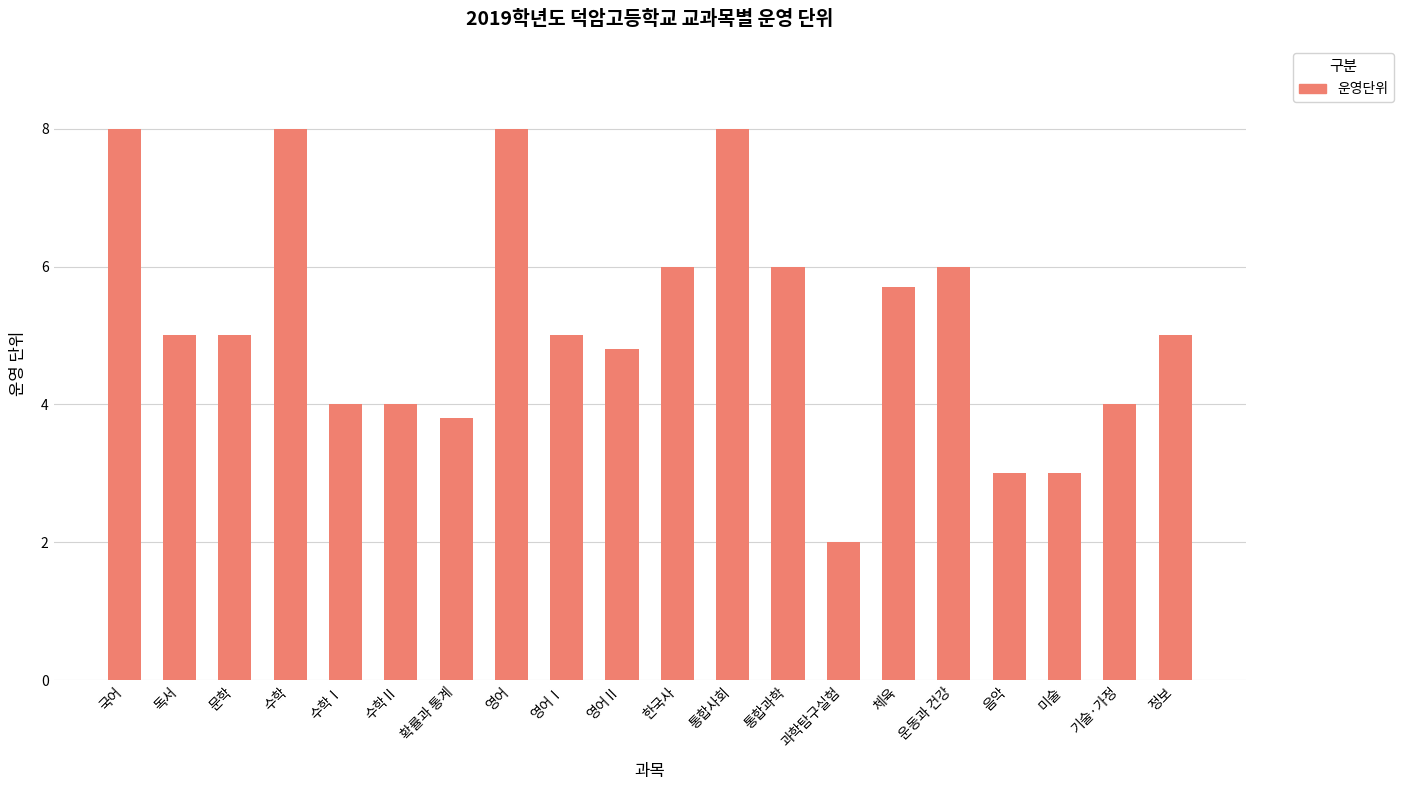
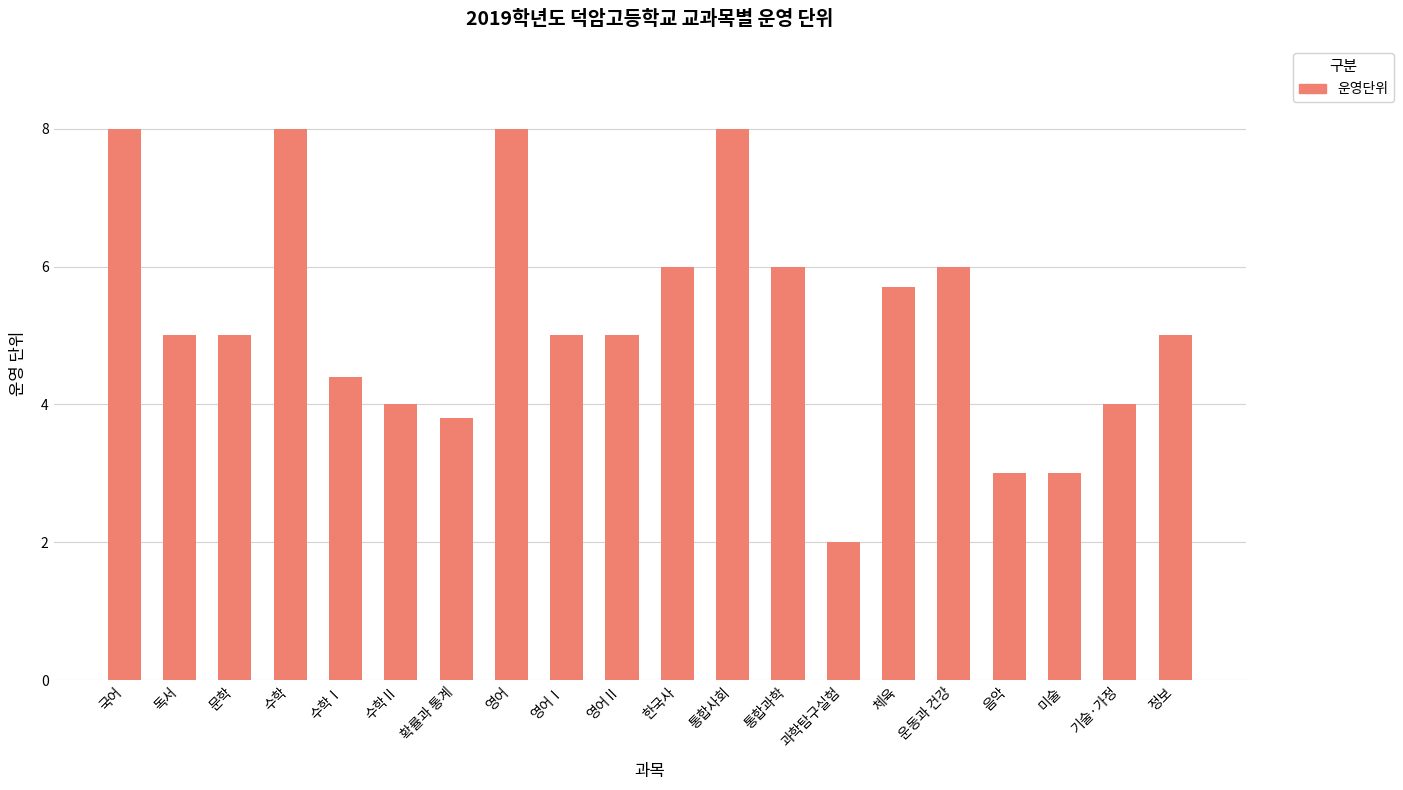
  {
    "국어": 8.0,
    "독서": 5.0,
    "문학": 5.0,
    "수학": 8.0,
-   "수학Ⅰ": 4.0,
+   "수학Ⅰ": 4.4,
    "수학Ⅱ": 4.0,
    "확률과 통계": 3.8,
    "영어": 8.0,
    "영어Ⅰ": 5.0,
-   "영어Ⅱ": 4.8,
+   "영어Ⅱ": 5.0,
    "한국사": 6.0,
    "통합사회": 8.0,
    "통합과학": 6.0,
    "과학탐구실험": 2.0,
    "체육": 5.7,
    "운동과 건강": 6.0,
    "음악": 3.0,
    "미술": 3.0,
    "기술·가정": 4.0,
    "정보": 5.0
  }
